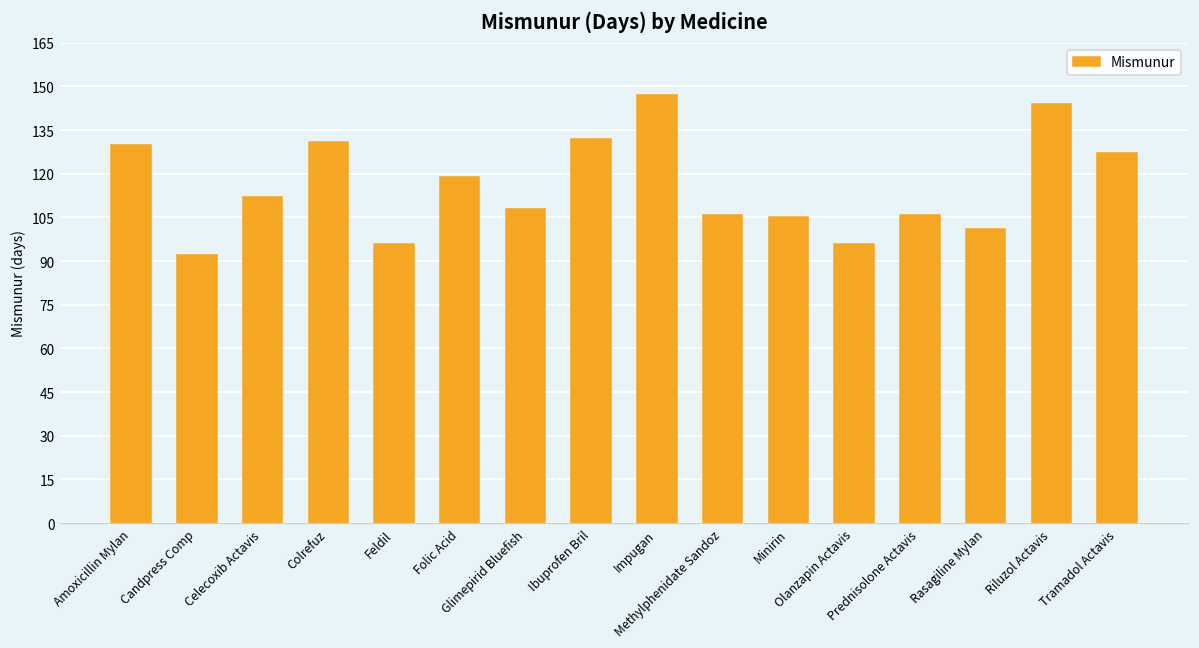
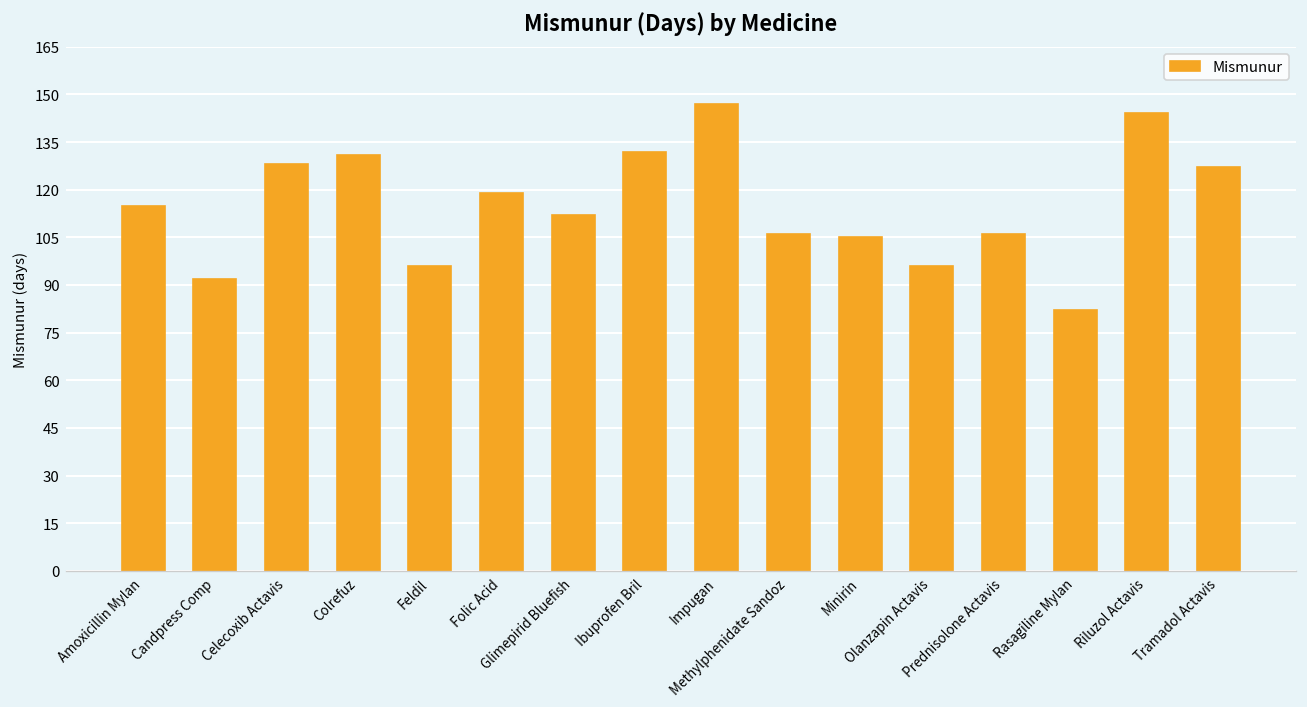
  {
-   "Amoxicillin Mylan": 130,
+   "Amoxicillin Mylan": 115,
    "Candpress Comp": 92,
-   "Celecoxib Actavis": 112,
+   "Celecoxib Actavis": 128,
    "Colrefuz": 131,
    "Feldil": 96,
    "Folic Acid": 119,
-   "Glimepirid Bluefish": 108,
+   "Glimepirid Bluefish": 112,
    "Ibuprofen Bril": 132,
    "Impugan": 147,
    "Methylphenidate Sandoz": 106,
    "Minirin": 105,
    "Olanzapin Actavis": 96,
    "Prednisolone Actavis": 106,
-   "Rasagiline Mylan": 101,
+   "Rasagiline Mylan": 82,
    "Riluzol Actavis": 144,
    "Tramadol Actavis": 127
  }
